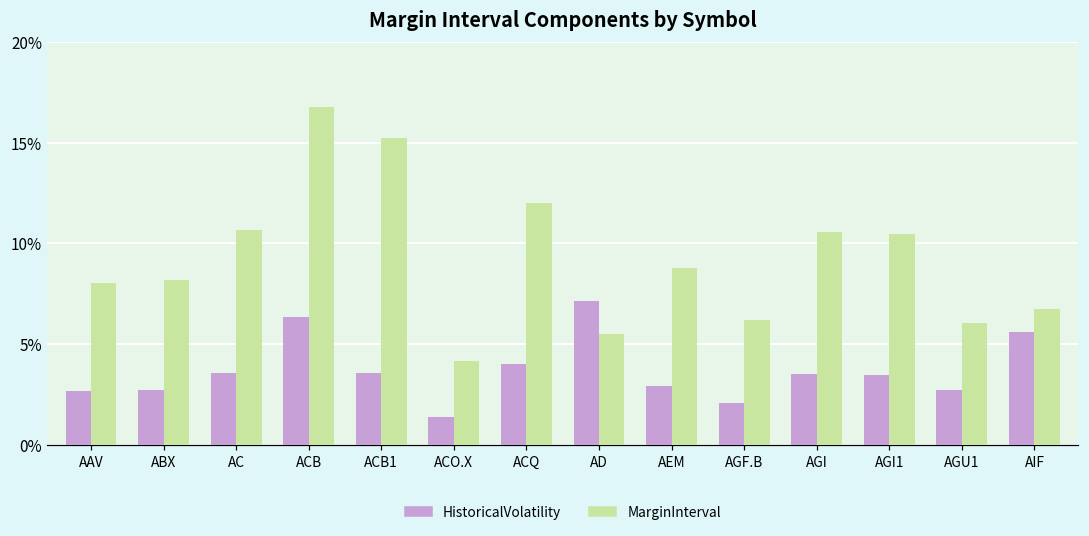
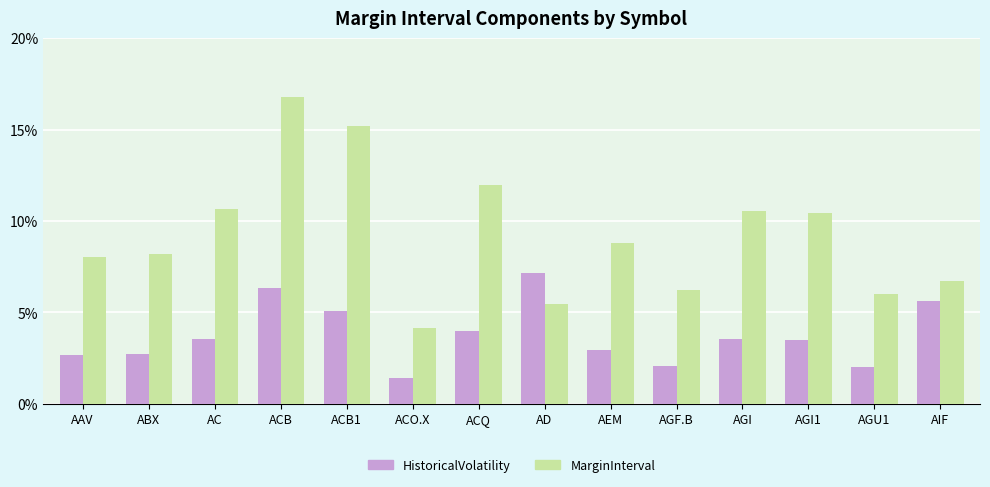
  {
    "HistoricalVolatility": {
      "AAV": "2.7%",
      "ABX": "2.7%",
      "AC": "3.5%",
      "ACB": "6.3%",
-     "ACB1": "3.6%",
+     "ACB1": "5.1%",
      "ACO.X": "1.4%",
      "ACQ": "4.0%",
      "AD": "7.1%",
      "AEM": "2.9%",
      "AGF.B": "2.1%",
      "AGI": "3.5%",
      "AGI1": "3.5%",
-     "AGU1": "2.7%",
+     "AGU1": "2.0%",
      "AIF": "5.6%"
    },
    "MarginInterval": {
      "AAV": "8.1%",
      "ABX": "8.2%",
      "AC": "10.6%",
      "ACB": "16.8%",
      "ACB1": "15.2%",
      "ACO.X": "4.2%",
      "ACQ": "12.0%",
      "AD": "5.5%",
      "AEM": "8.8%",
      "AGF.B": "6.2%",
      "AGI": "10.6%",
      "AGI1": "10.4%",
      "AGU1": "6.0%",
      "AIF": "6.7%"
    }
  }
